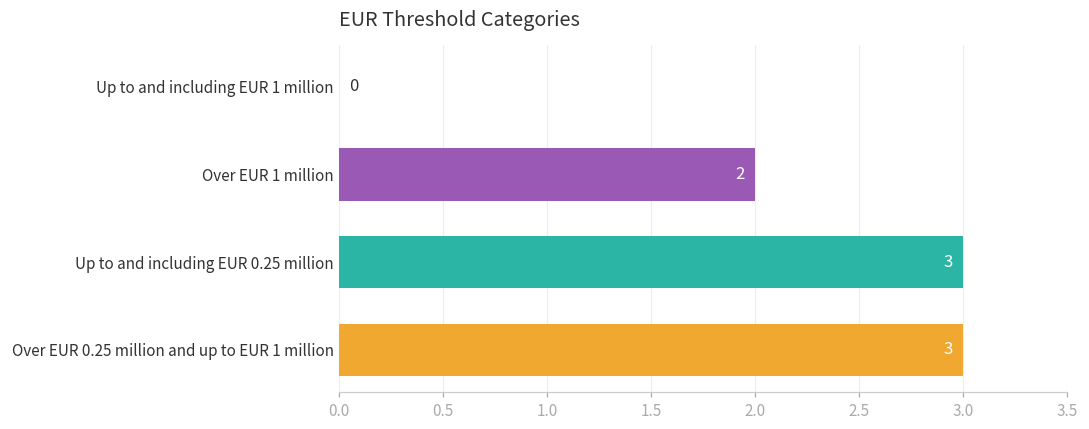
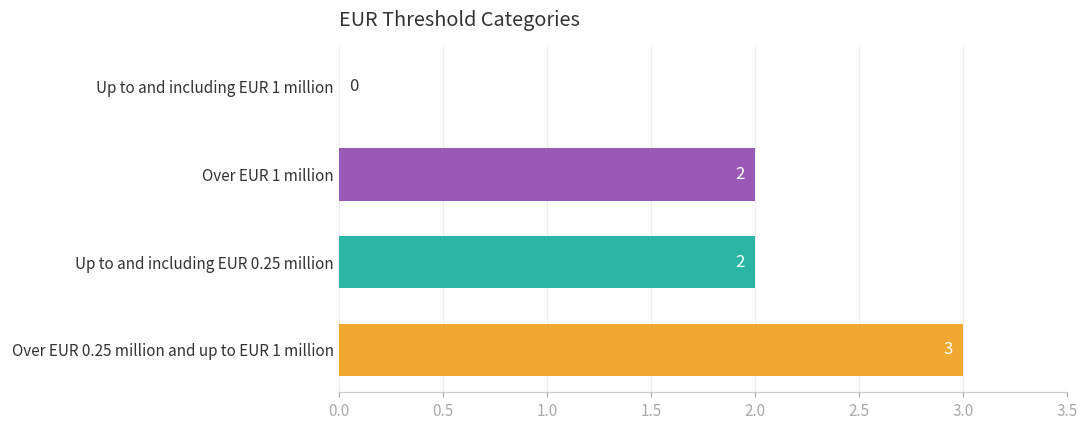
  {
    "Up to and including EUR 1 million": 0,
    "Over EUR 1 million": 2,
-   "Up to and including EUR 0.25 million": 3,
+   "Up to and including EUR 0.25 million": 2,
    "Over EUR 0.25 million and up to EUR 1 million": 3
  }
